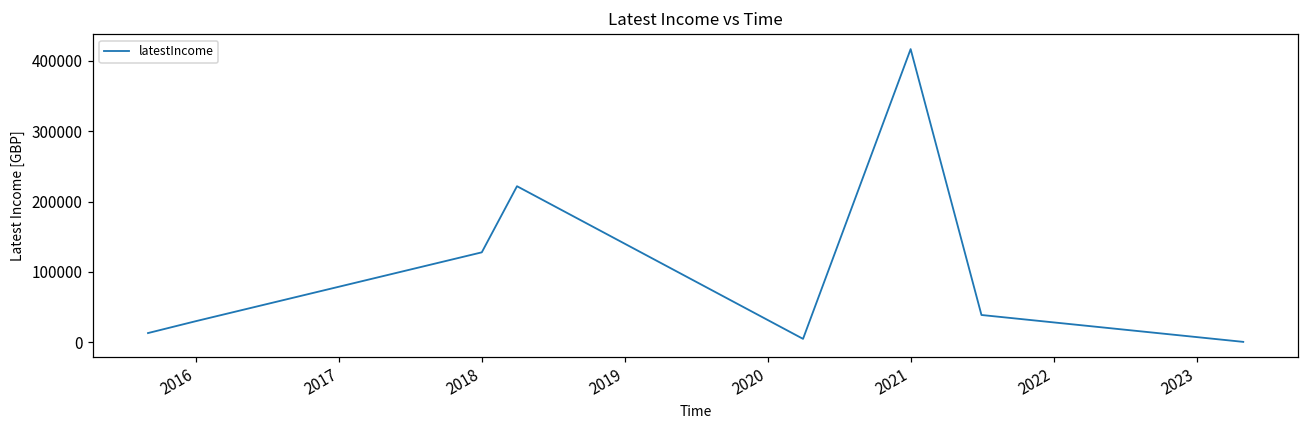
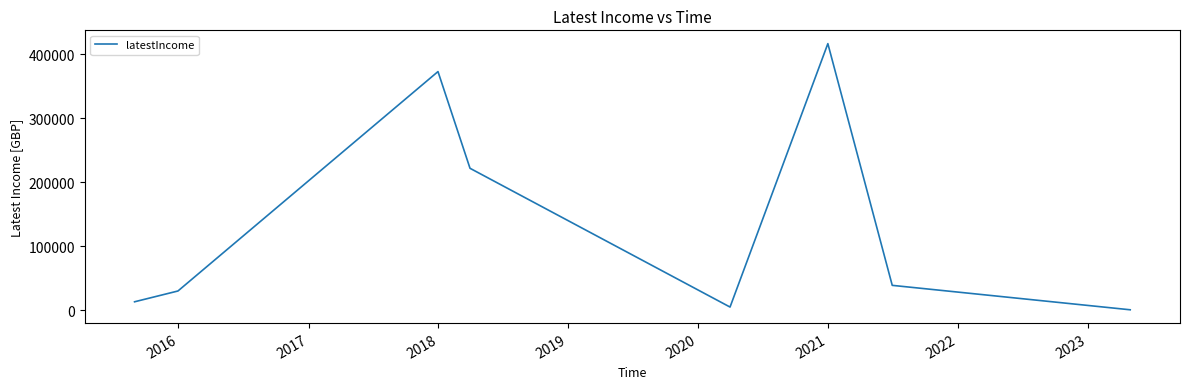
  {
    "2016": 30000,
-   "2018": 130000,
+   "2018": 370000,
    "2021": 420000
  }
